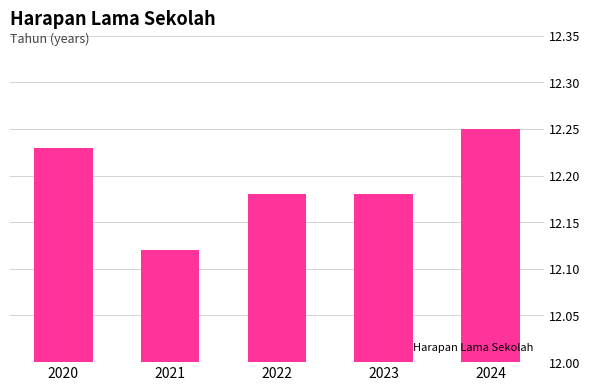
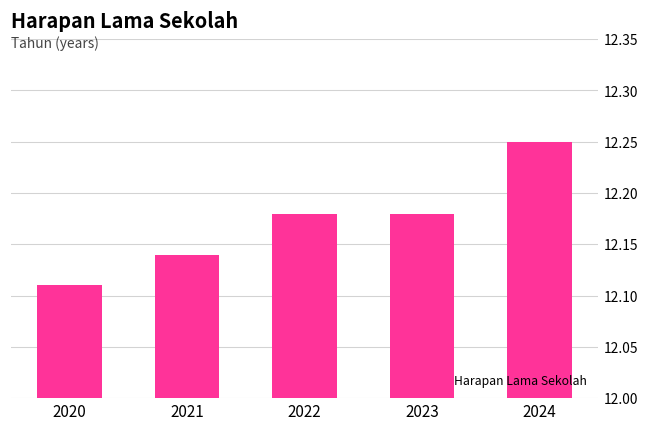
  {
-   "2020": 12.23,
-   "2021": 12.12,
+   "2020": 12.11,
+   "2021": 12.14,
    "2022": 12.18,
    "2023": 12.18,
    "2024": 12.25
  }
